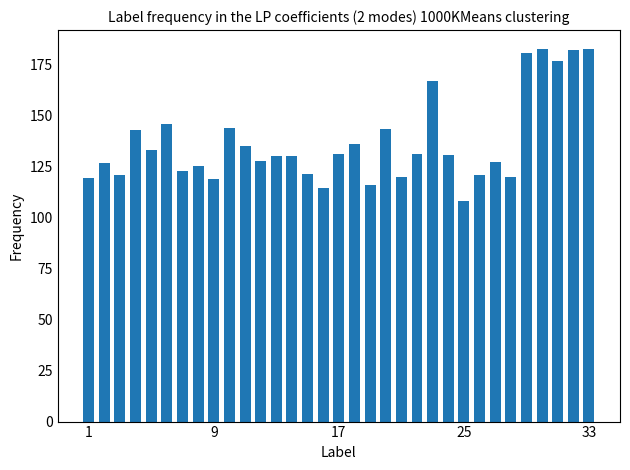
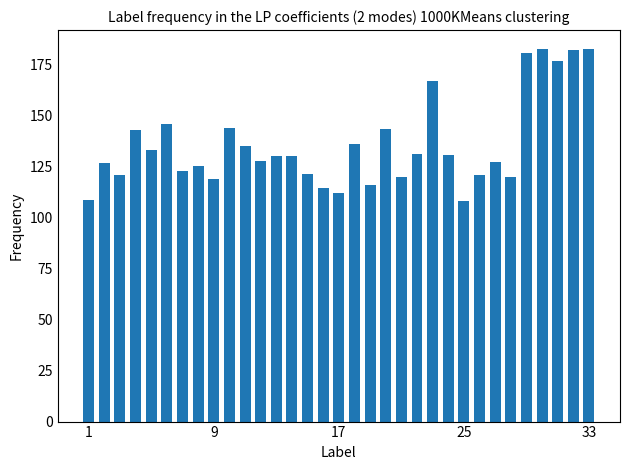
  {
-   "1": 119,
+   "1": 109,
    "9": 119,
-   "17": 131,
+   "17": 112,
    "25": 108,
    "33": 183
  }
